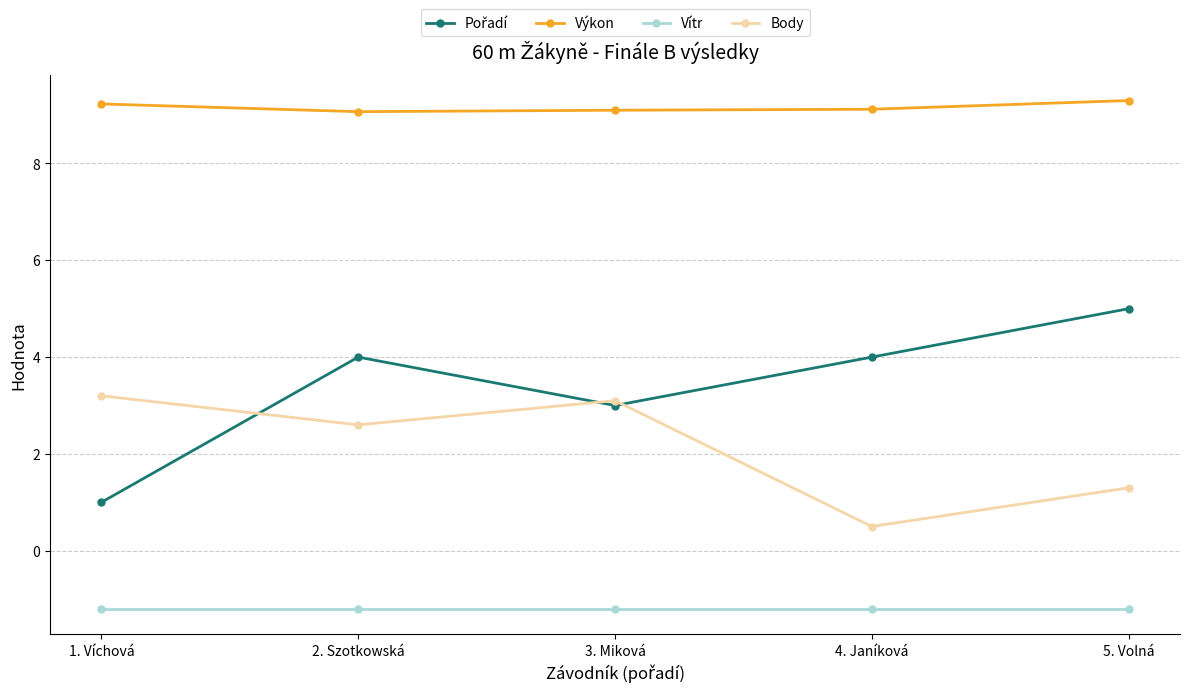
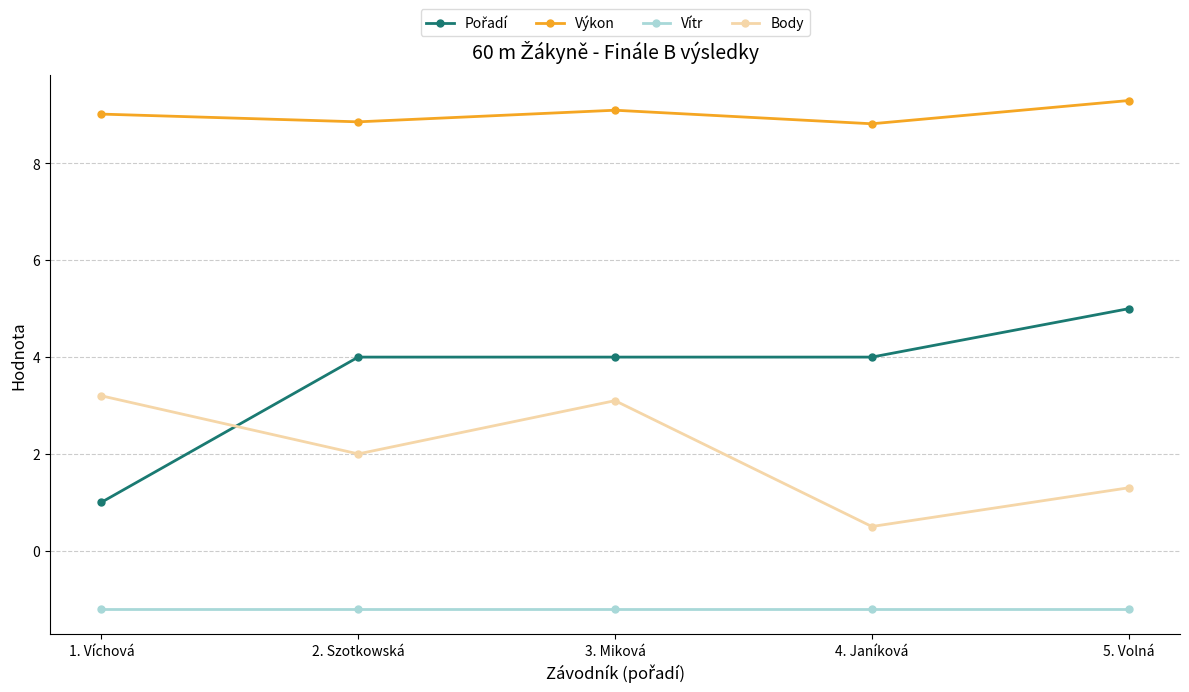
  {
    "Pořadí": {
      "1. Víchová": 1,
      "2. Szotkowská": 4,
-     "3. Miková": 3,
+     "3. Miková": 4,
      "4. Janíková": 4,
      "5. Volná": 5
    },
    "Výkon": {
-     "1. Víchová": 9.2,
-     "2. Szotkowská": 9.1,
+     "1. Víchová": 9.0,
+     "2. Szotkowská": 8.9,
      "3. Miková": 9.1,
-     "4. Janíková": 9.1,
+     "4. Janíková": 8.8,
      "5. Volná": 9.3
    },
    "Vítr": {
      "1. Víchová": -1.2,
      "2. Szotkowská": -1.2,
      "3. Miková": -1.2,
      "4. Janíková": -1.2,
      "5. Volná": -1.2
    },
    "Body": {
      "1. Víchová": 3.2,
-     "2. Szotkowská": 2.6,
+     "2. Szotkowská": 2.0,
      "3. Miková": 3.1,
      "4. Janíková": 0.5,
      "5. Volná": 1.3
    }
  }
